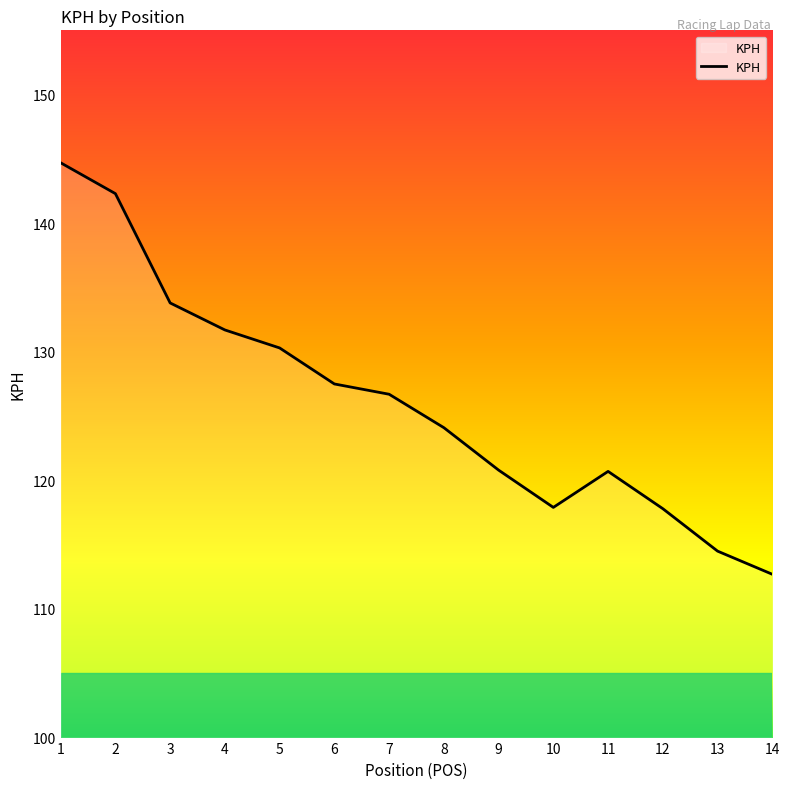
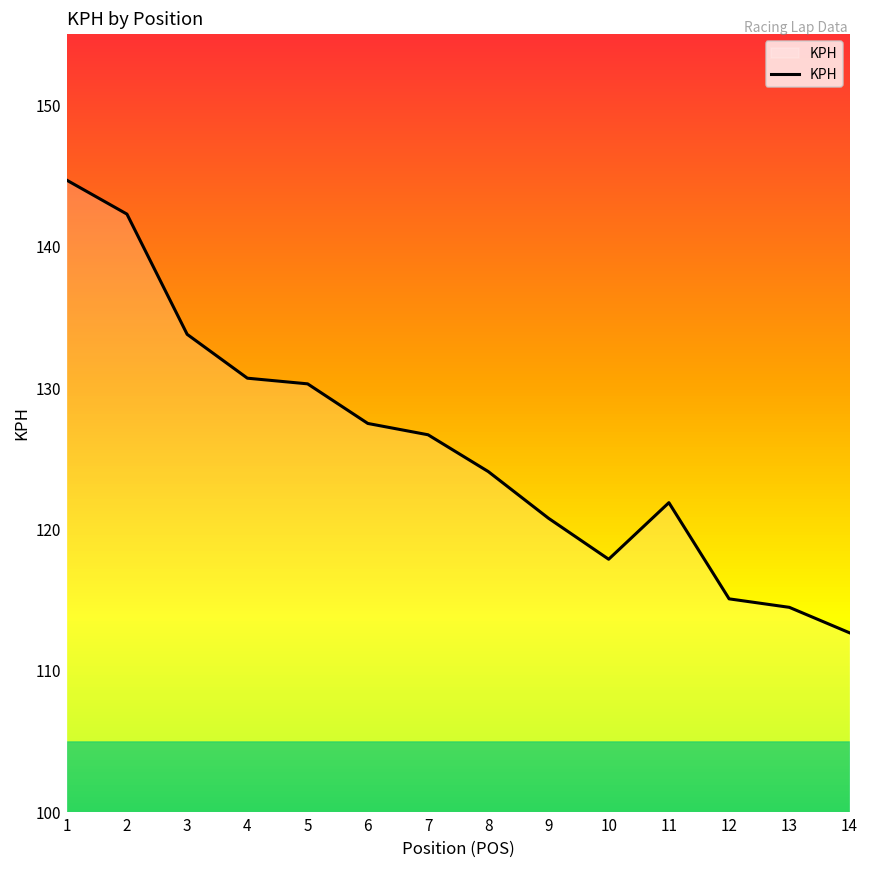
  {
    "1": 144.7,
    "2": 142.3,
    "3": 133.8,
-   "4": 131.7,
+   "4": 130.7,
    "5": 130.3,
    "6": 127.5,
    "7": 126.7,
    "8": 124.1,
    "9": 120.8,
    "10": 117.9,
-   "11": 120.7,
-   "12": 117.8,
+   "11": 121.9,
+   "12": 115.1,
    "13": 114.5,
    "14": 112.7
  }
